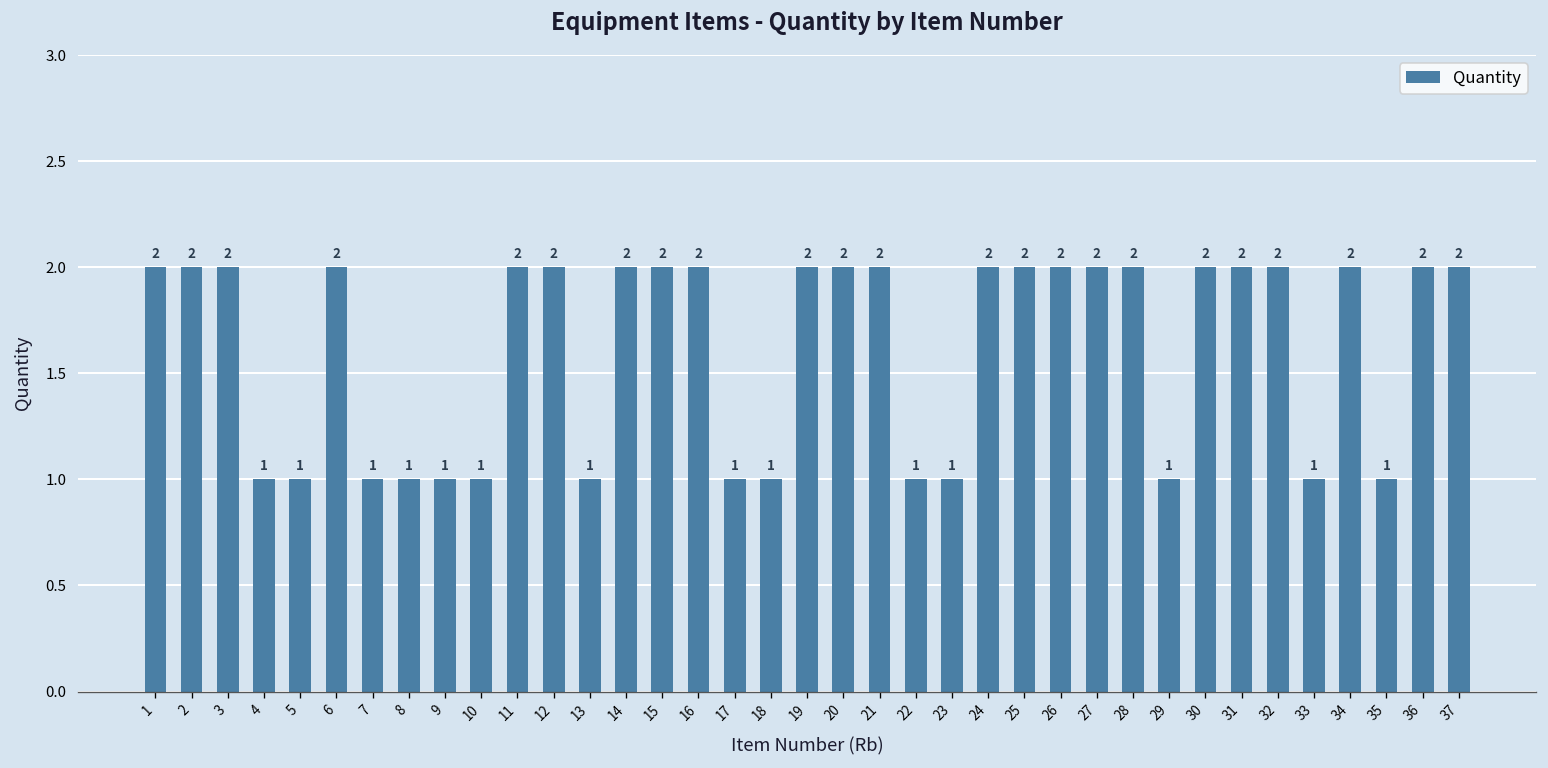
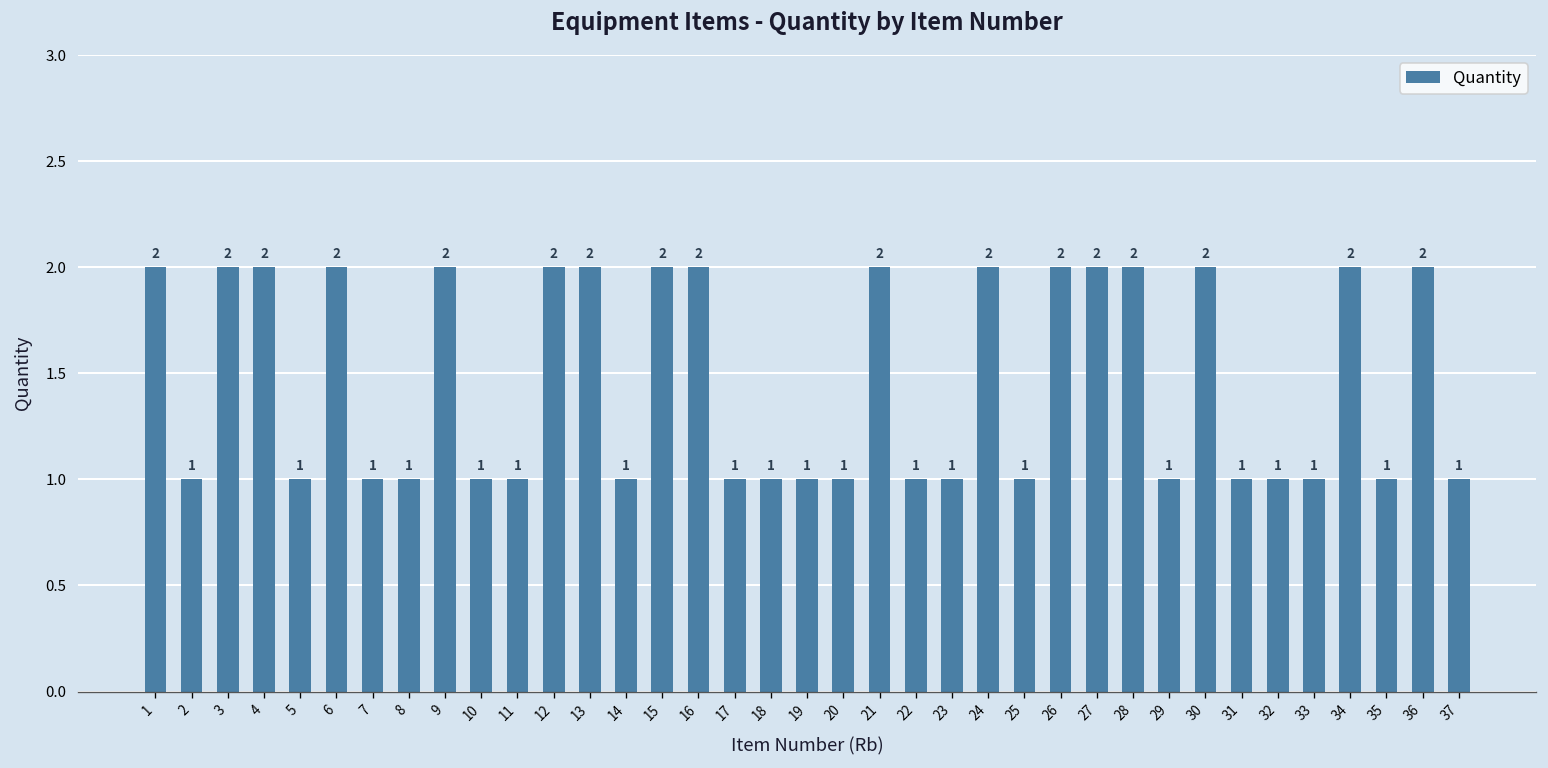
  {
    "1": 2,
-   "2": 2,
+   "2": 1,
    "3": 2,
-   "4": 1,
+   "4": 2,
    "5": 1,
    "6": 2,
    "7": 1,
    "8": 1,
-   "9": 1,
+   "9": 2,
    "10": 1,
-   "11": 2,
+   "11": 1,
    "12": 2,
-   "13": 1,
-   "14": 2,
+   "13": 2,
+   "14": 1,
    "15": 2,
    "16": 2,
    "17": 1,
    "18": 1,
-   "19": 2,
-   "20": 2,
+   "19": 1,
+   "20": 1,
    "21": 2,
    "22": 1,
    "23": 1,
    "24": 2,
-   "25": 2,
+   "25": 1,
    "26": 2,
    "27": 2,
    "28": 2,
    "29": 1,
    "30": 2,
-   "31": 2,
-   "32": 2,
+   "31": 1,
+   "32": 1,
    "33": 1,
    "34": 2,
    "35": 1,
    "36": 2,
-   "37": 2
+   "37": 1
  }
